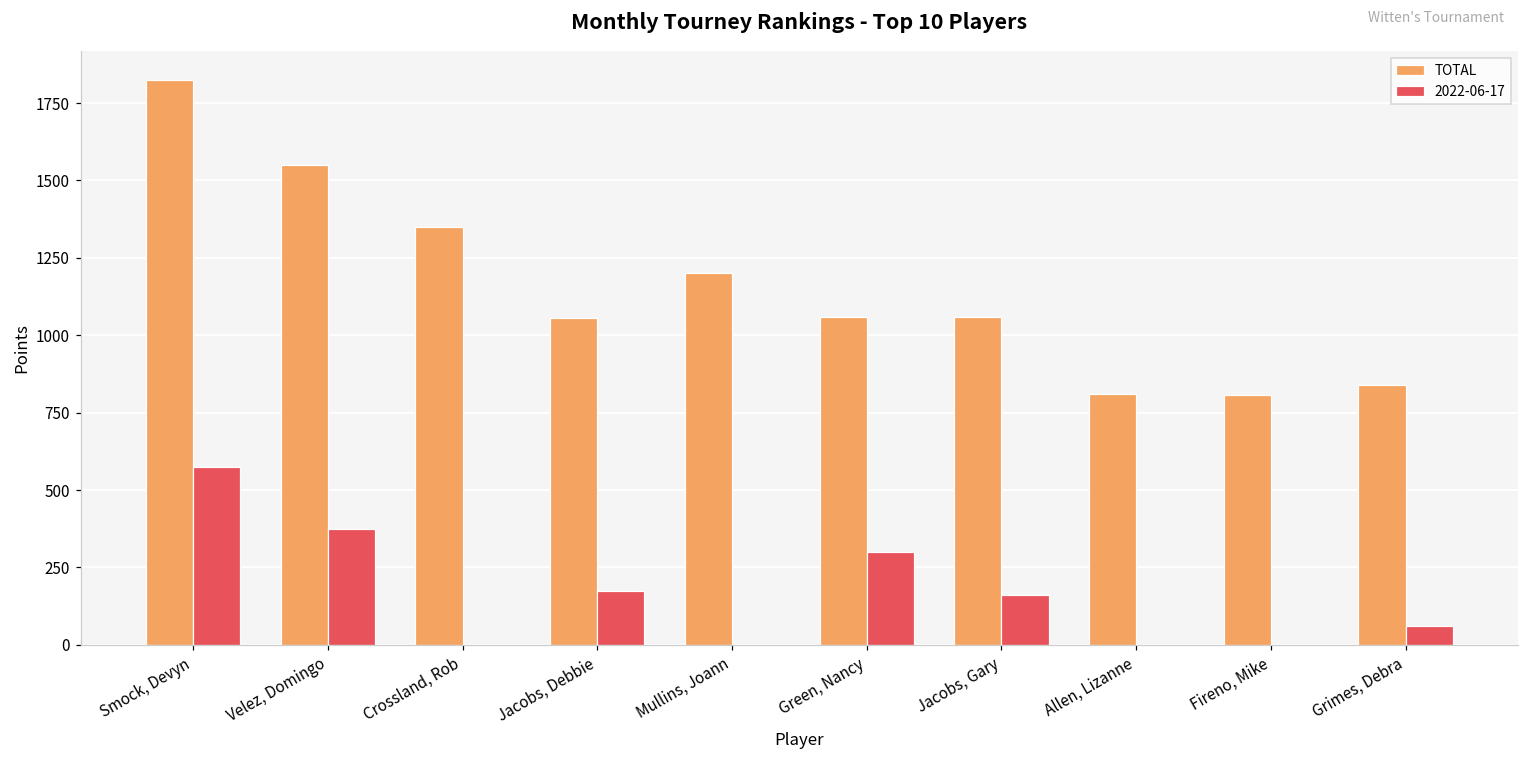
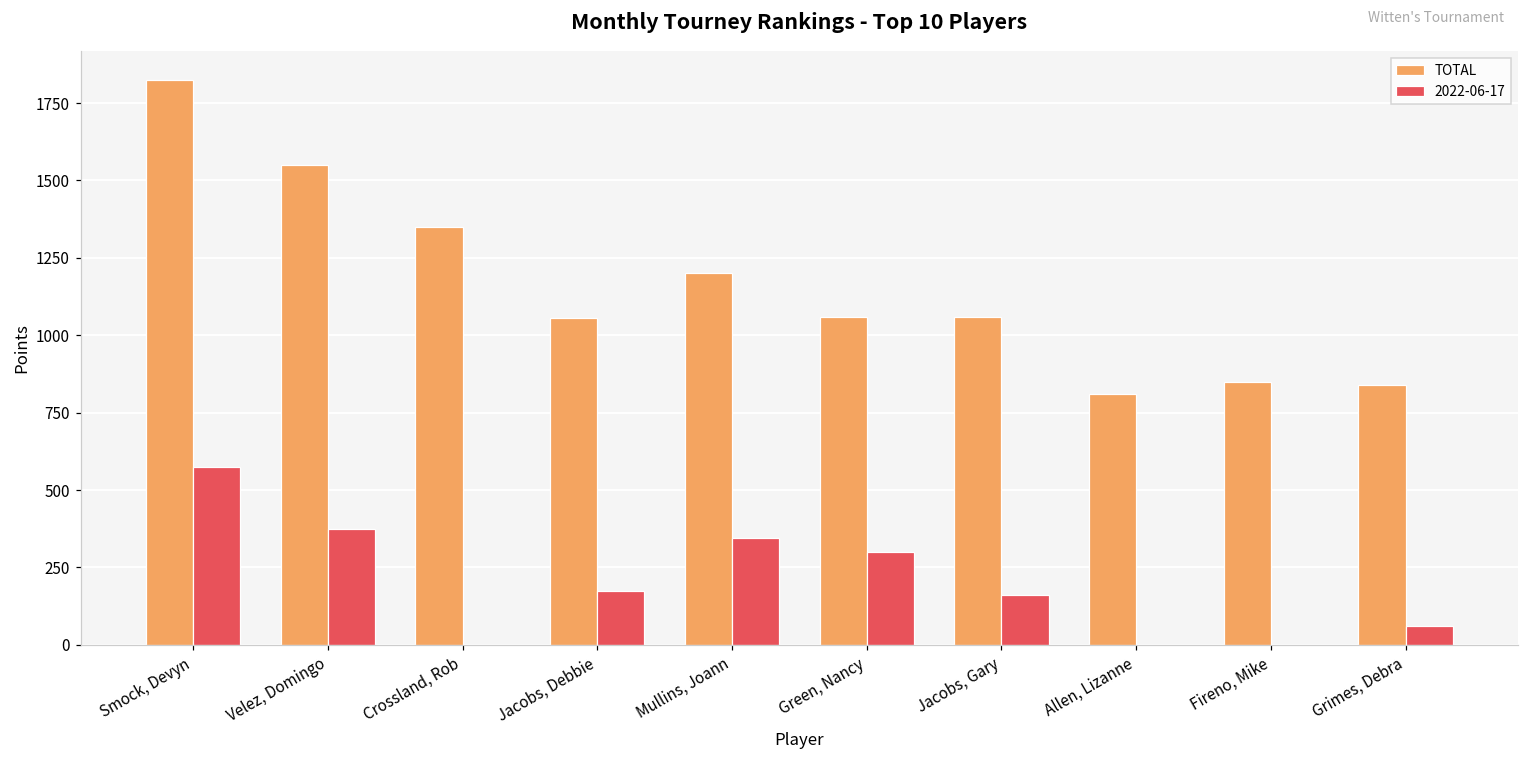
  {
    "TOTAL": {
      "Smock, Devyn": 1830,
      "Velez, Domingo": 1550,
      "Crossland, Rob": 1350,
      "Jacobs, Debbie": 1060,
      "Mullins, Joann": 1200,
      "Green, Nancy": 1060,
      "Jacobs, Gary": 1060,
      "Allen, Lizanne": 810,
-     "Fireno, Mike": 810,
+     "Fireno, Mike": 850,
      "Grimes, Debra": 840
    },
    "2022-06-17": {
      "Smock, Devyn": 580,
      "Velez, Domingo": 380,
      "Crossland, Rob": 0,
      "Jacobs, Debbie": 180,
-     "Mullins, Joann": 0,
+     "Mullins, Joann": 340,
      "Green, Nancy": 300,
      "Jacobs, Gary": 160,
      "Allen, Lizanne": 0,
      "Fireno, Mike": 0,
      "Grimes, Debra": 60
    }
  }
